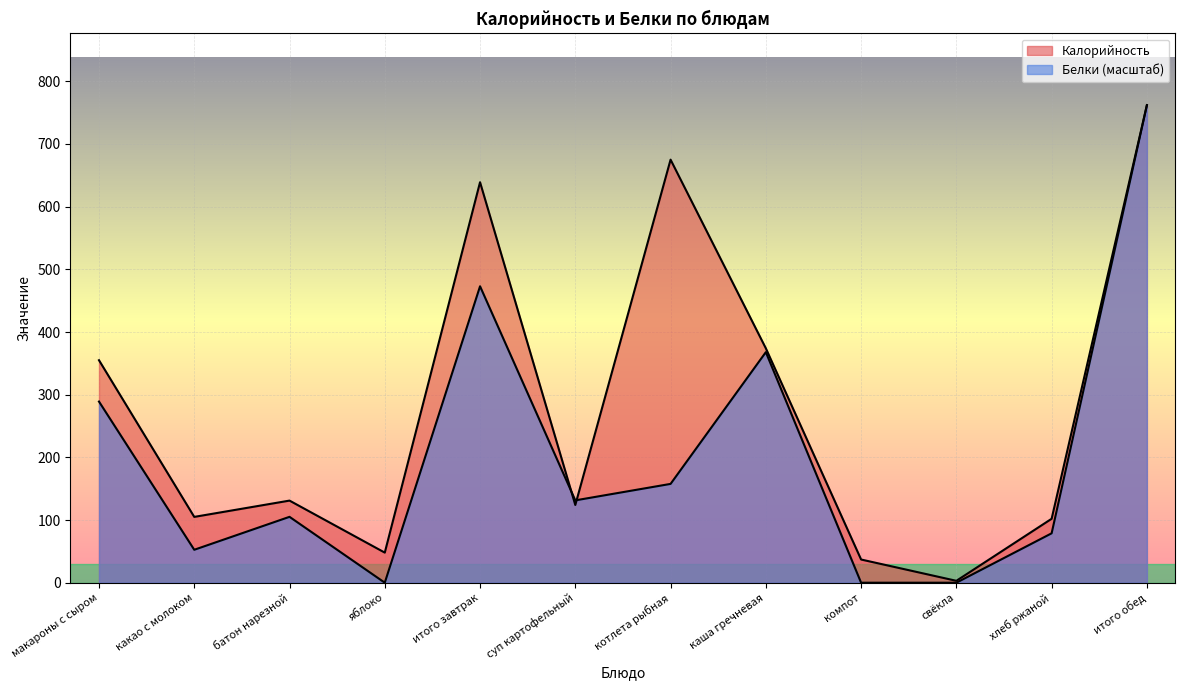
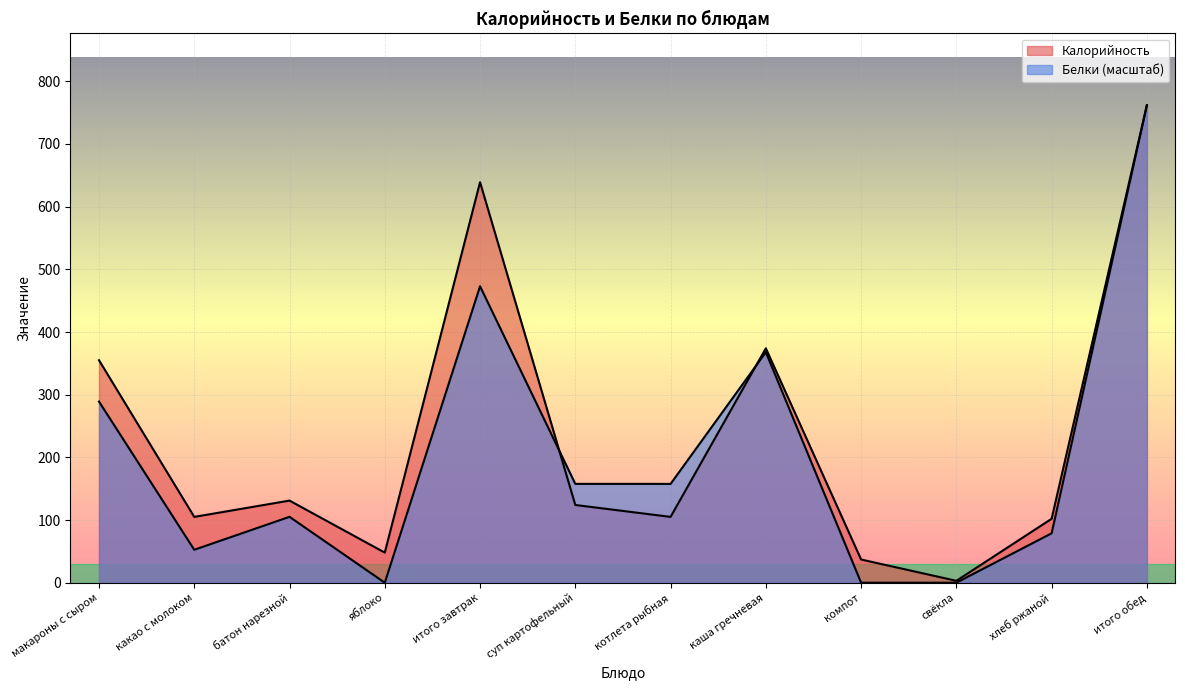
  {
    "Калорийность": {
      "макароны с сыром": 360,
      "какао с молоком": 110,
      "батон нарезной": 130,
      "яблоко": 50,
      "итого завтрак": 640,
      "суп картофельный": 120,
-     "котлета рыбная": 680,
+     "котлета рыбная": 110,
      "каша гречневая": 370,
      "компот": 40,
      "хлеб ржаной": 100
    },
    "Белки (масштаб)": {
      "макароны с сыром": 290,
      "какао с молоком": 50,
      "батон нарезной": 110,
      "итого завтрак": 470,
-     "суп картофельный": 130,
+     "суп картофельный": 160,
      "котлета рыбная": 160,
      "каша гречневая": 370,
      "хлеб ржаной": 80
    }
  }
